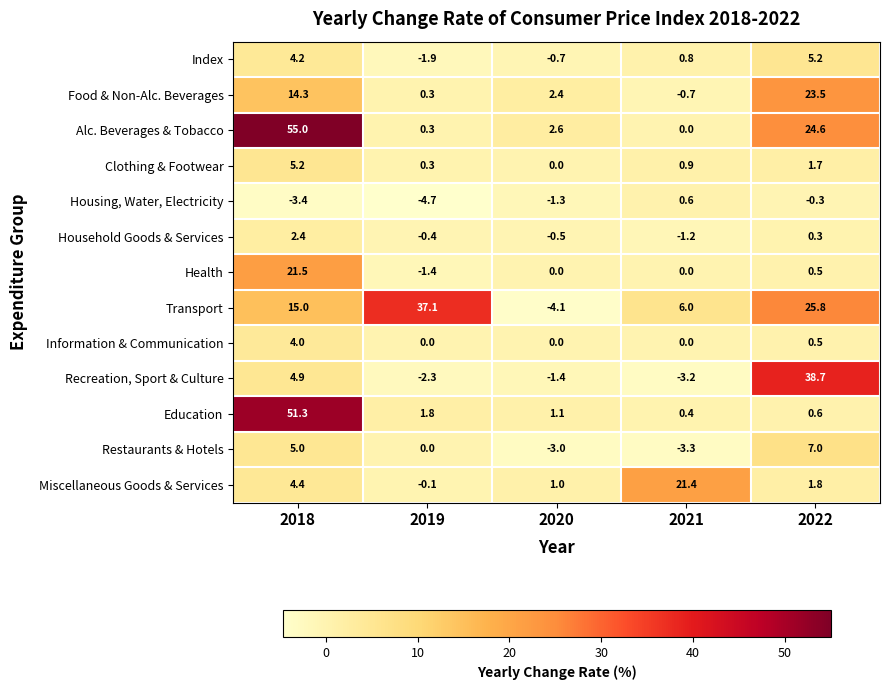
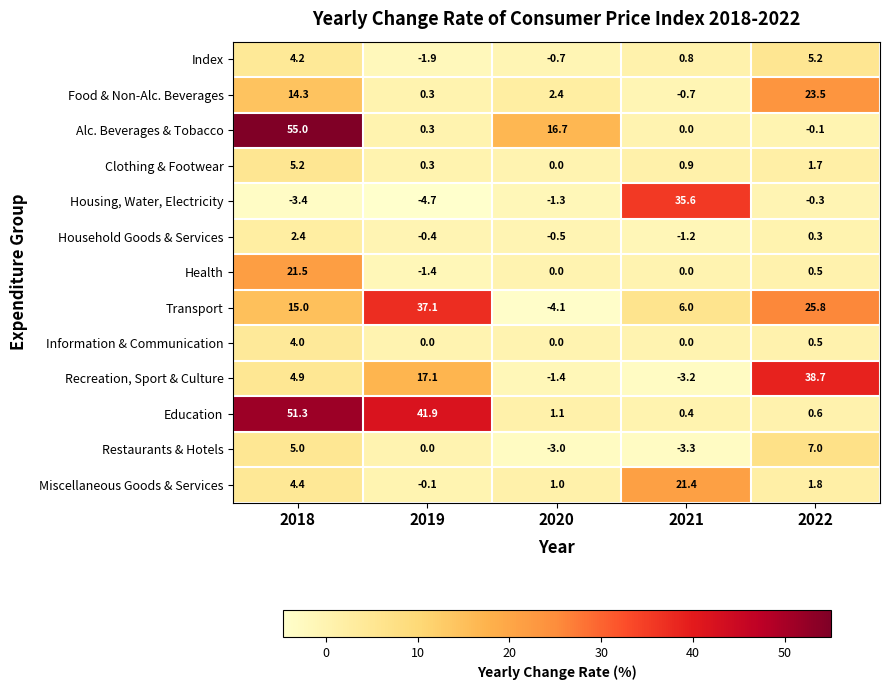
  {
    "Index": {
      "2018": 4.2,
      "2019": -1.9,
      "2020": -0.7,
      "2021": 0.8,
      "2022": 5.2
    },
    "Food & Non-Alc. Beverages": {
      "2018": 14.3,
      "2019": 0.3,
      "2020": 2.4,
      "2021": -0.7,
      "2022": 23.5
    },
    "Alc. Beverages & Tobacco": {
      "2018": 55.0,
      "2019": 0.3,
-     "2020": 2.6,
+     "2020": 16.7,
      "2021": 0.0,
-     "2022": 24.6
+     "2022": -0.1
    },
    "Clothing & Footwear": {
      "2018": 5.2,
      "2019": 0.3,
      "2020": 0.0,
      "2021": 0.9,
      "2022": 1.7
    },
    "Housing, Water, Electricity": {
      "2018": -3.4,
      "2019": -4.7,
      "2020": -1.3,
-     "2021": 0.6,
+     "2021": 35.6,
      "2022": -0.3
    },
    "Household Goods & Services": {
      "2018": 2.4,
      "2019": -0.4,
      "2020": -0.5,
      "2021": -1.2,
      "2022": 0.3
    },
    "Health": {
      "2018": 21.5,
      "2019": -1.4,
      "2020": 0.0,
      "2021": 0.0,
      "2022": 0.5
    },
    "Transport": {
      "2018": 15.0,
      "2019": 37.1,
      "2020": -4.1,
      "2021": 6.0,
      "2022": 25.8
    },
    "Information & Communication": {
      "2018": 4.0,
      "2019": 0.0,
      "2020": 0.0,
      "2021": 0.0,
      "2022": 0.5
    },
    "Recreation, Sport & Culture": {
      "2018": 4.9,
-     "2019": -2.3,
+     "2019": 17.1,
      "2020": -1.4,
      "2021": -3.2,
      "2022": 38.7
    },
    "Education": {
      "2018": 51.3,
-     "2019": 1.8,
+     "2019": 41.9,
      "2020": 1.1,
      "2021": 0.4,
      "2022": 0.6
    },
    "Restaurants & Hotels": {
      "2018": 5.0,
      "2019": 0.0,
      "2020": -3.0,
      "2021": -3.3,
      "2022": 7.0
    },
    "Miscellaneous Goods & Services": {
      "2018": 4.4,
      "2019": -0.1,
      "2020": 1.0,
      "2021": 21.4,
      "2022": 1.8
    }
  }
